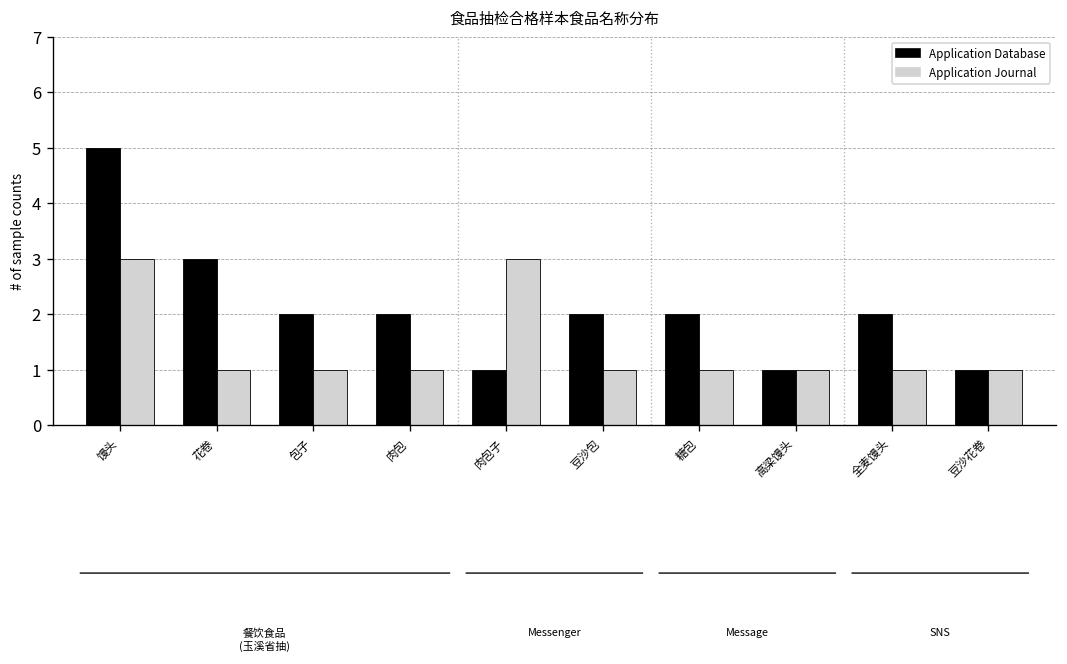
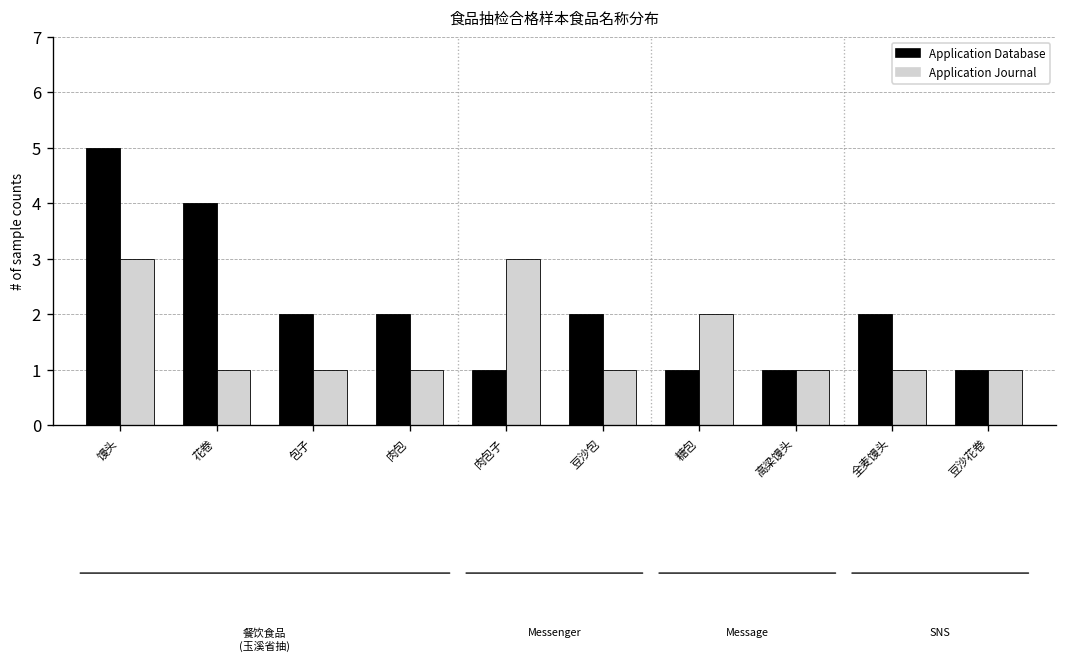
  {
    "Application Database": {
      "馒头": 5,
-     "花卷": 3,
+     "花卷": 4,
      "包子": 2,
      "肉包": 2,
      "肉包子": 1,
      "豆沙包": 2,
-     "糖包": 2,
+     "糖包": 1,
      "高梁馒头": 1,
      "全麦馒头": 2,
      "豆沙花卷": 1
    },
    "Application Journal": {
      "馒头": 3,
      "花卷": 1,
      "包子": 1,
      "肉包": 1,
      "肉包子": 3,
      "豆沙包": 1,
-     "糖包": 1,
+     "糖包": 2,
      "高梁馒头": 1,
      "全麦馒头": 1,
      "豆沙花卷": 1
    }
  }
